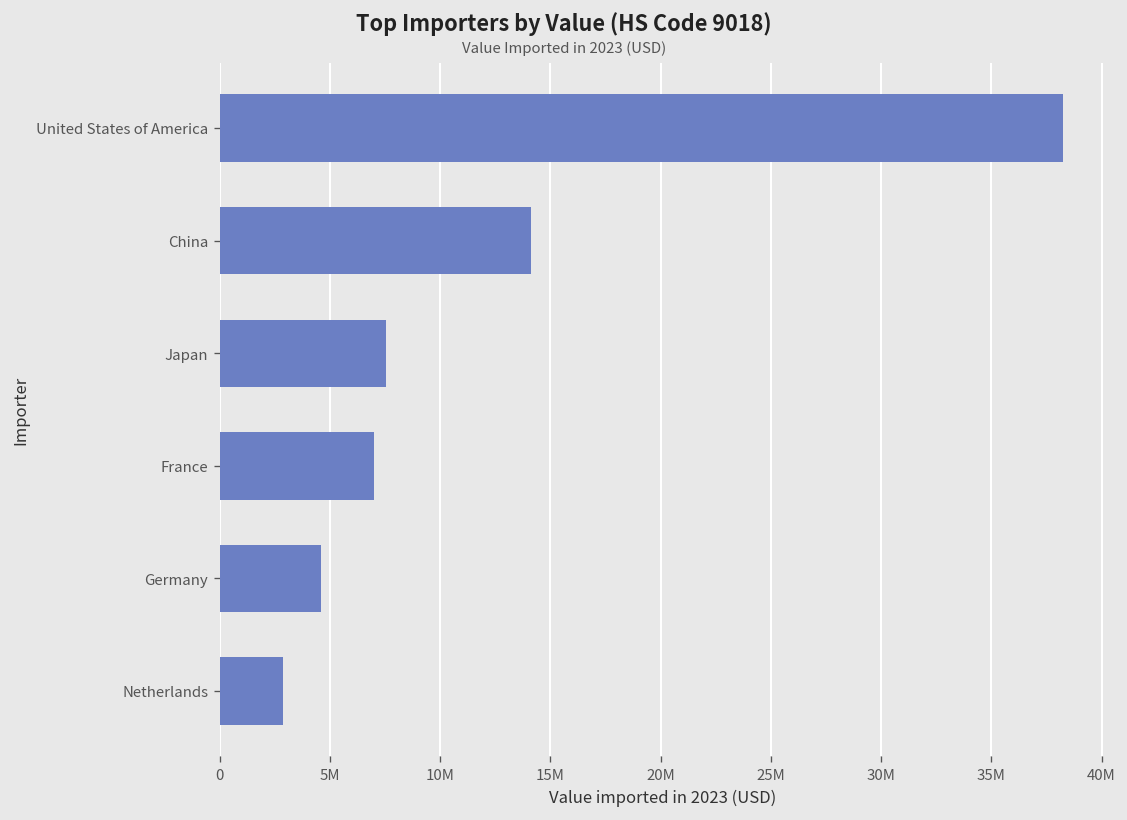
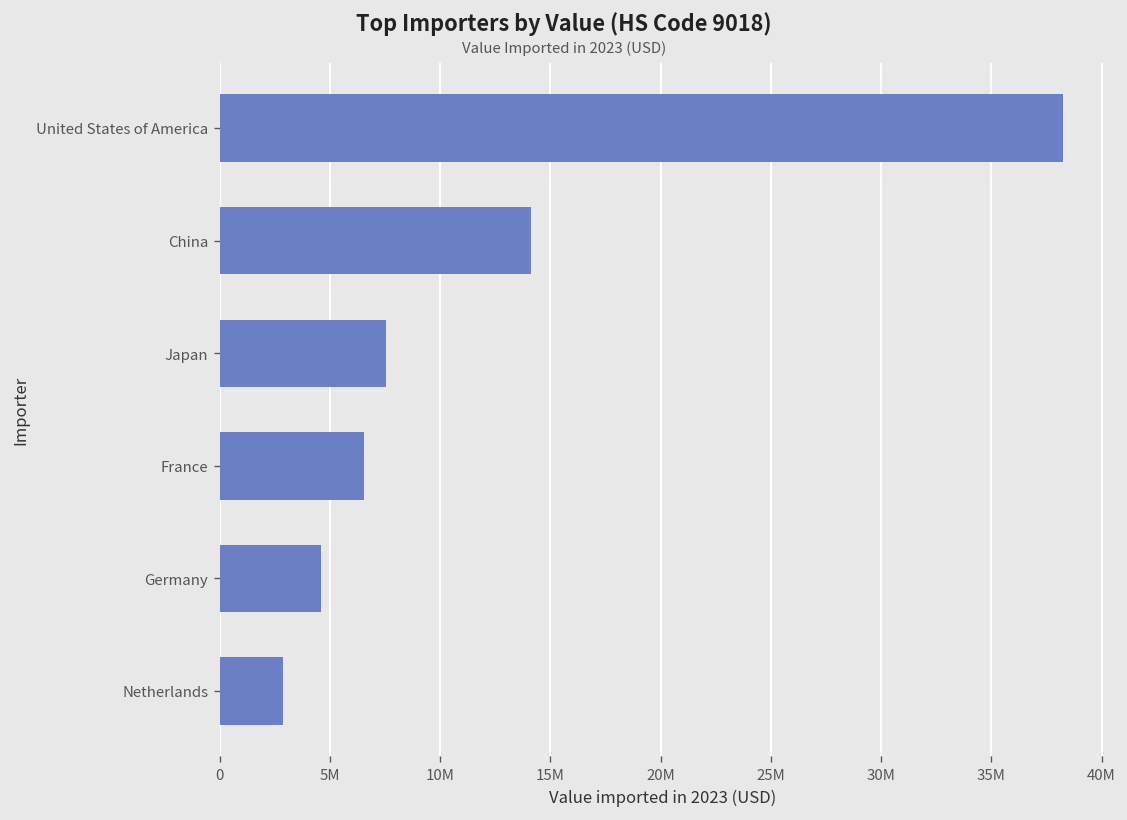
  {
    "United States of America": 38300000,
    "China": 14100000,
    "Japan": 7600000,
-   "France": 7000000,
+   "France": 6500000,
    "Germany": 4600000,
    "Netherlands": 2900000
  }
